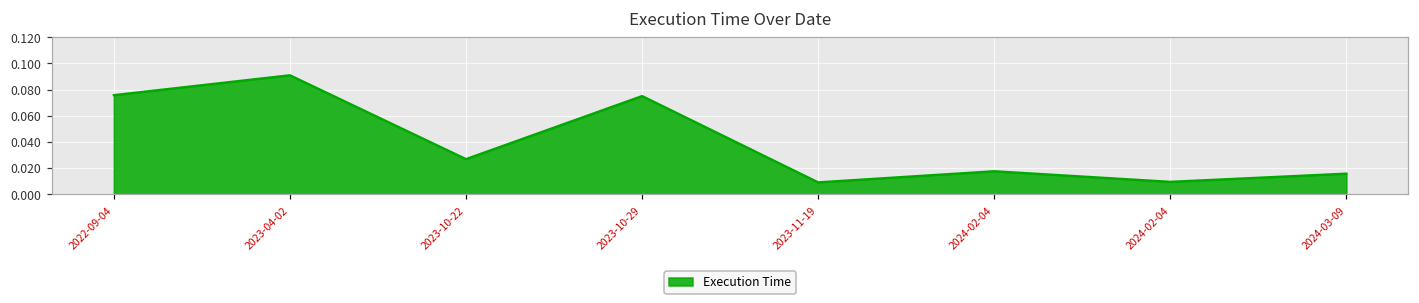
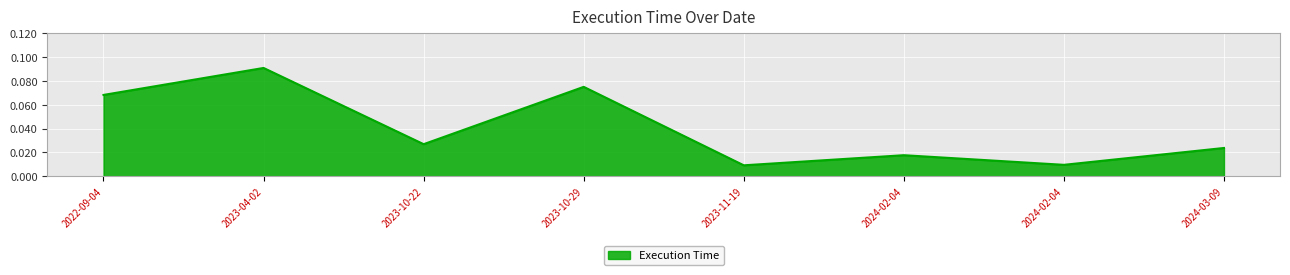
  {
-   "2022-09-04": 0.076,
+   "2022-09-04": 0.068,
    "2023-04-02": 0.091,
    "2023-10-22": 0.027,
    "2023-10-29": 0.075,
    "2023-11-19": 0.009,
-   "2024-03-09": 0.016
+   "2024-03-09": 0.024
  }
